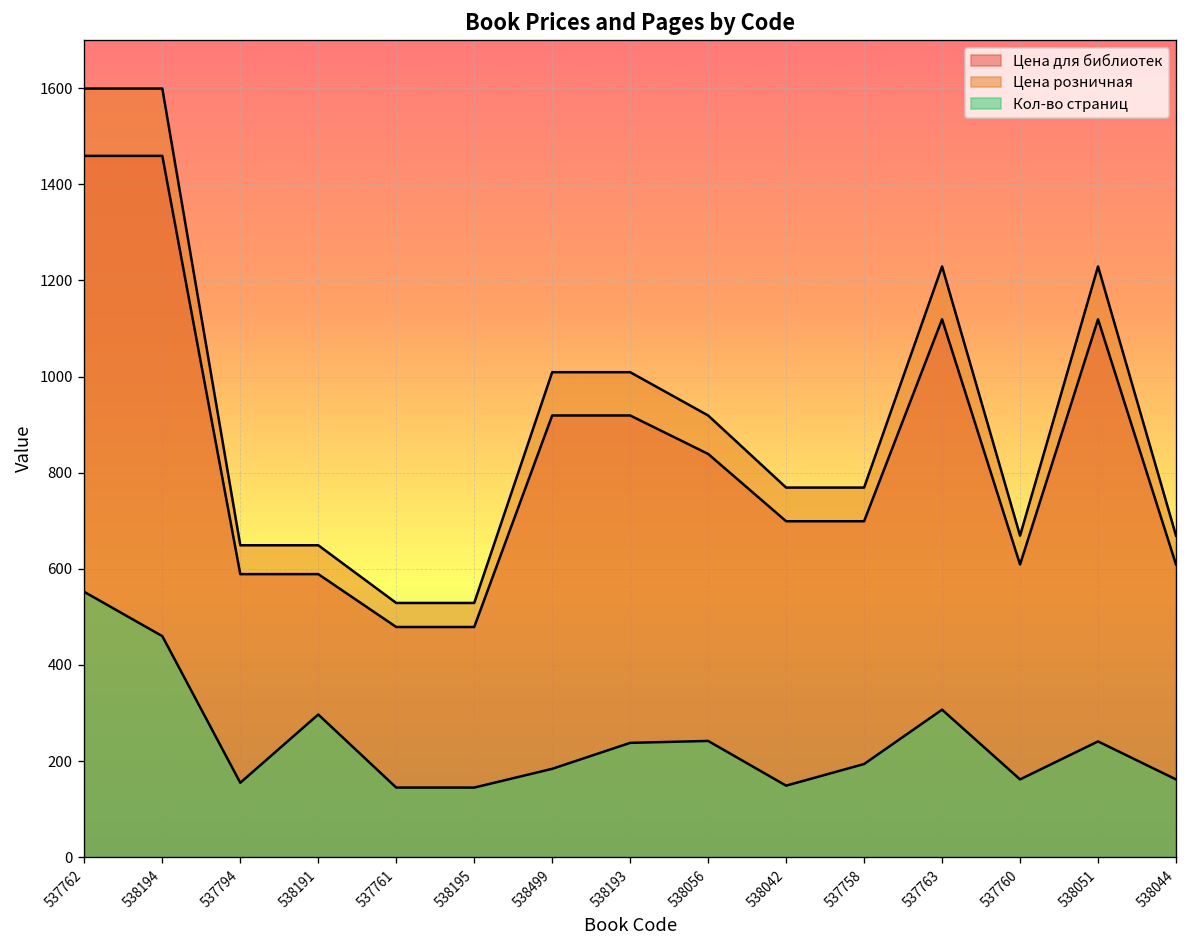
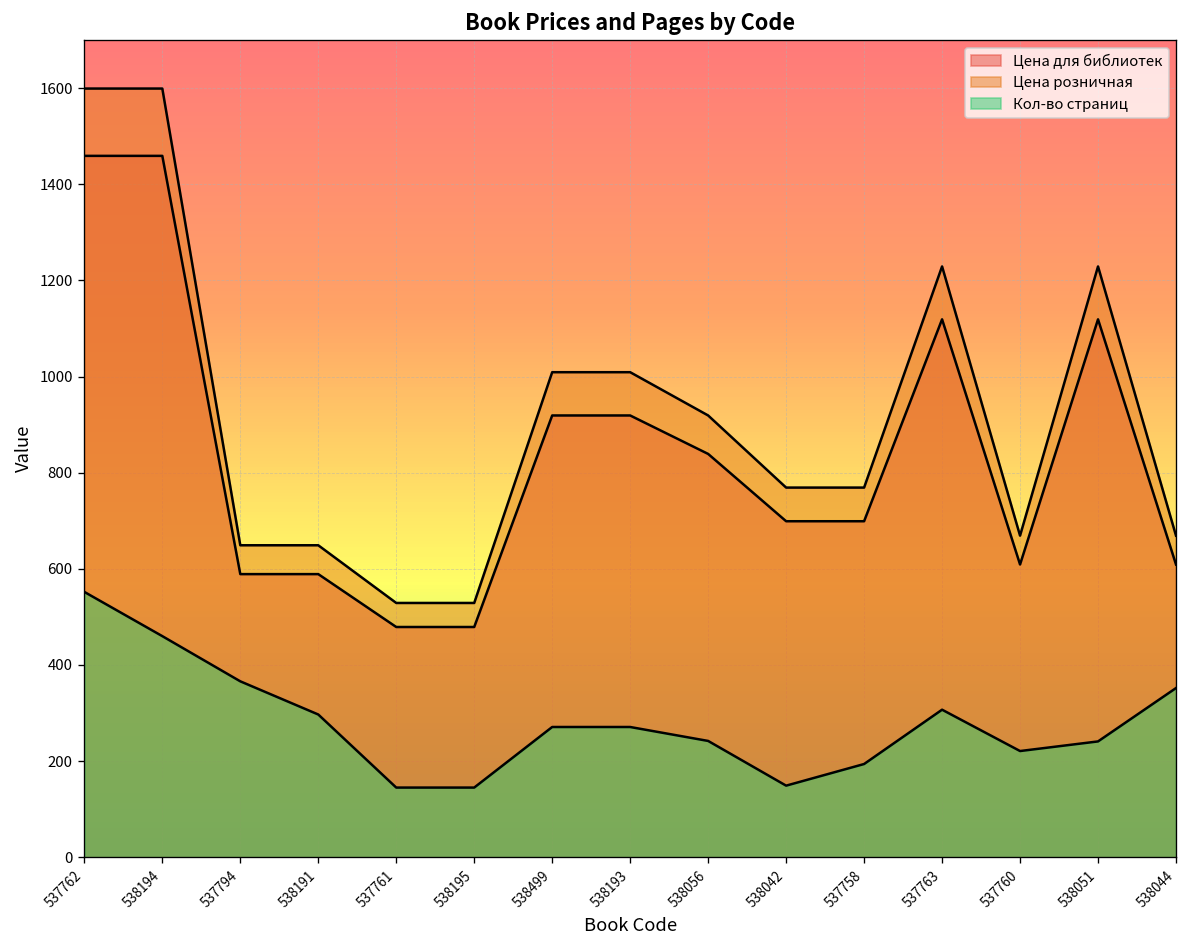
  {
    "Кол-во страниц": {
      "537762": 550,
      "538194": 460,
-     "537794": 160,
+     "537794": 370,
      "538191": 300,
      "537761": 150,
      "538195": 150,
-     "538499": 180,
-     "538193": 240,
+     "538499": 270,
+     "538193": 270,
      "538056": 240,
      "538042": 150,
      "537758": 190,
      "537763": 310,
-     "537760": 160,
+     "537760": 220,
      "538051": 240,
-     "538044": 160
+     "538044": 350
    }
  }
